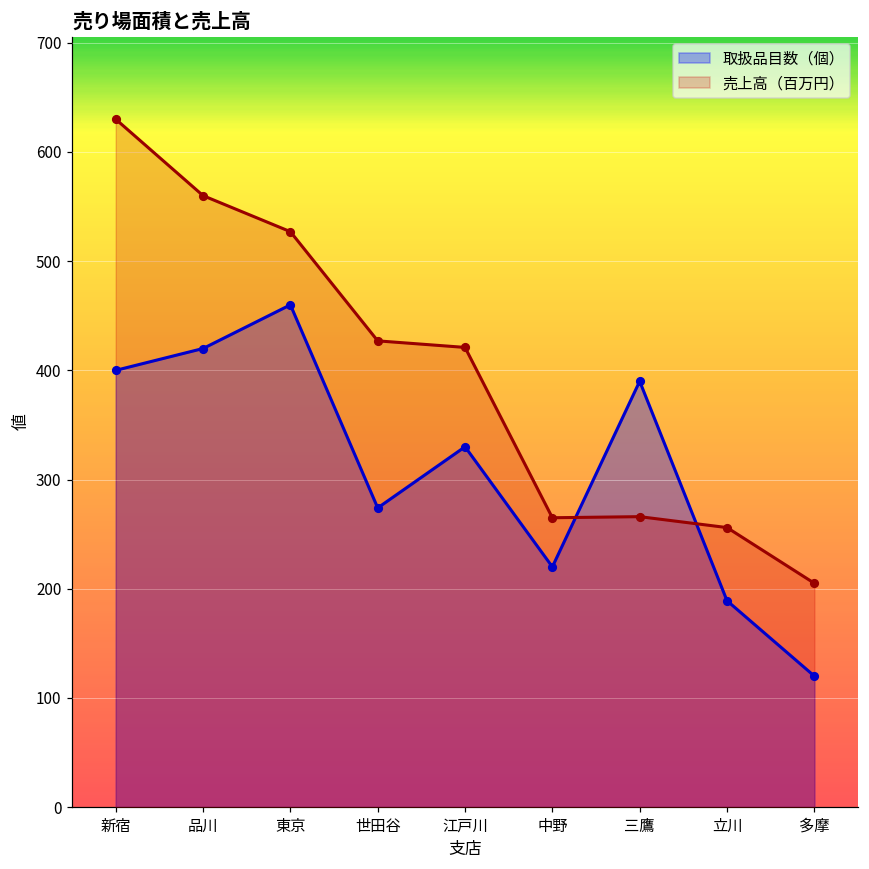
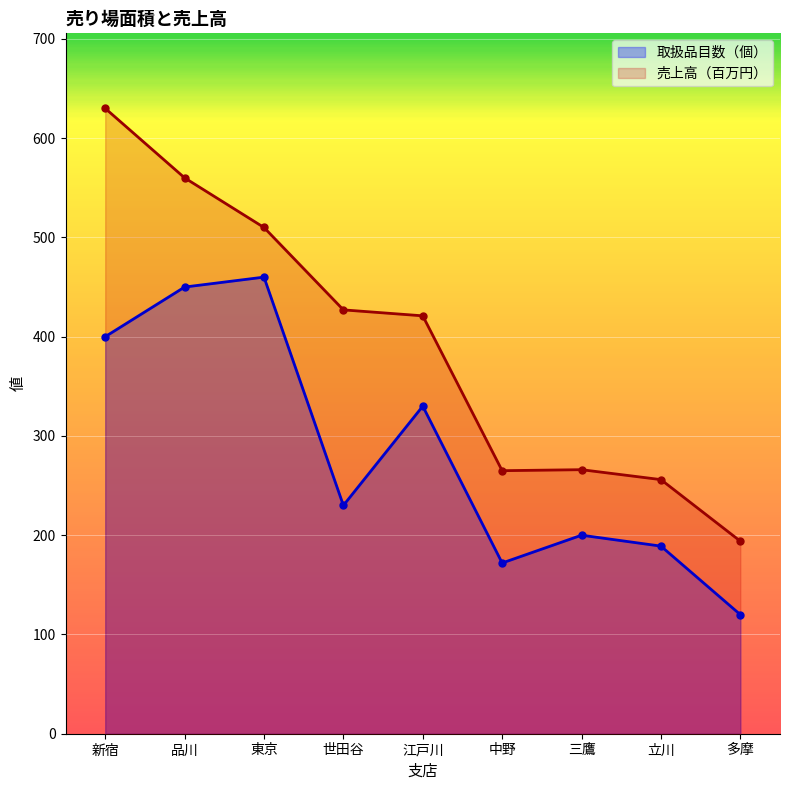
  {
    "取扱品目数（個）": {
      "新宿": 400,
-     "品川": 420,
+     "品川": 450,
      "東京": 460,
-     "世田谷": 270,
+     "世田谷": 230,
      "江戸川": 330,
-     "中野": 220,
-     "三鷹": 390,
+     "中野": 170,
+     "三鷹": 200,
      "立川": 190,
      "多摩": 120
    },
    "売上高（百万円）": {
      "新宿": 630,
      "品川": 560,
-     "東京": 530,
+     "東京": 510,
      "世田谷": 430,
      "江戸川": 420,
      "中野": 270,
      "三鷹": 270,
      "立川": 260,
-     "多摩": 210
+     "多摩": 190
    }
  }
